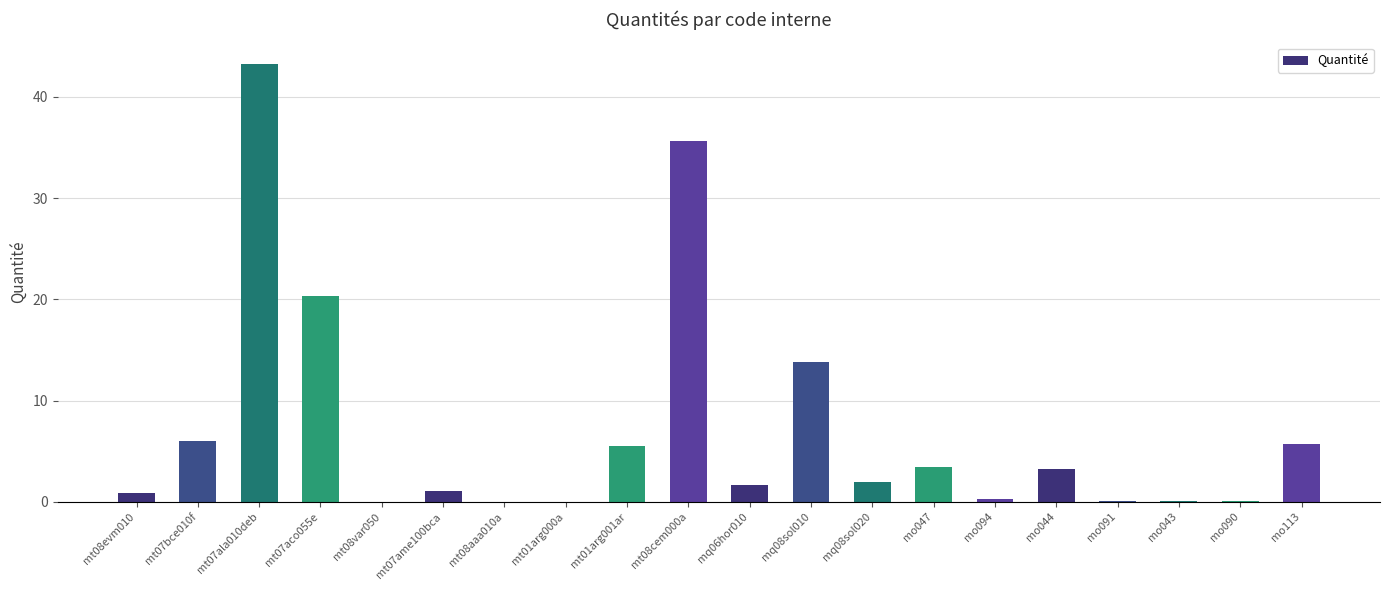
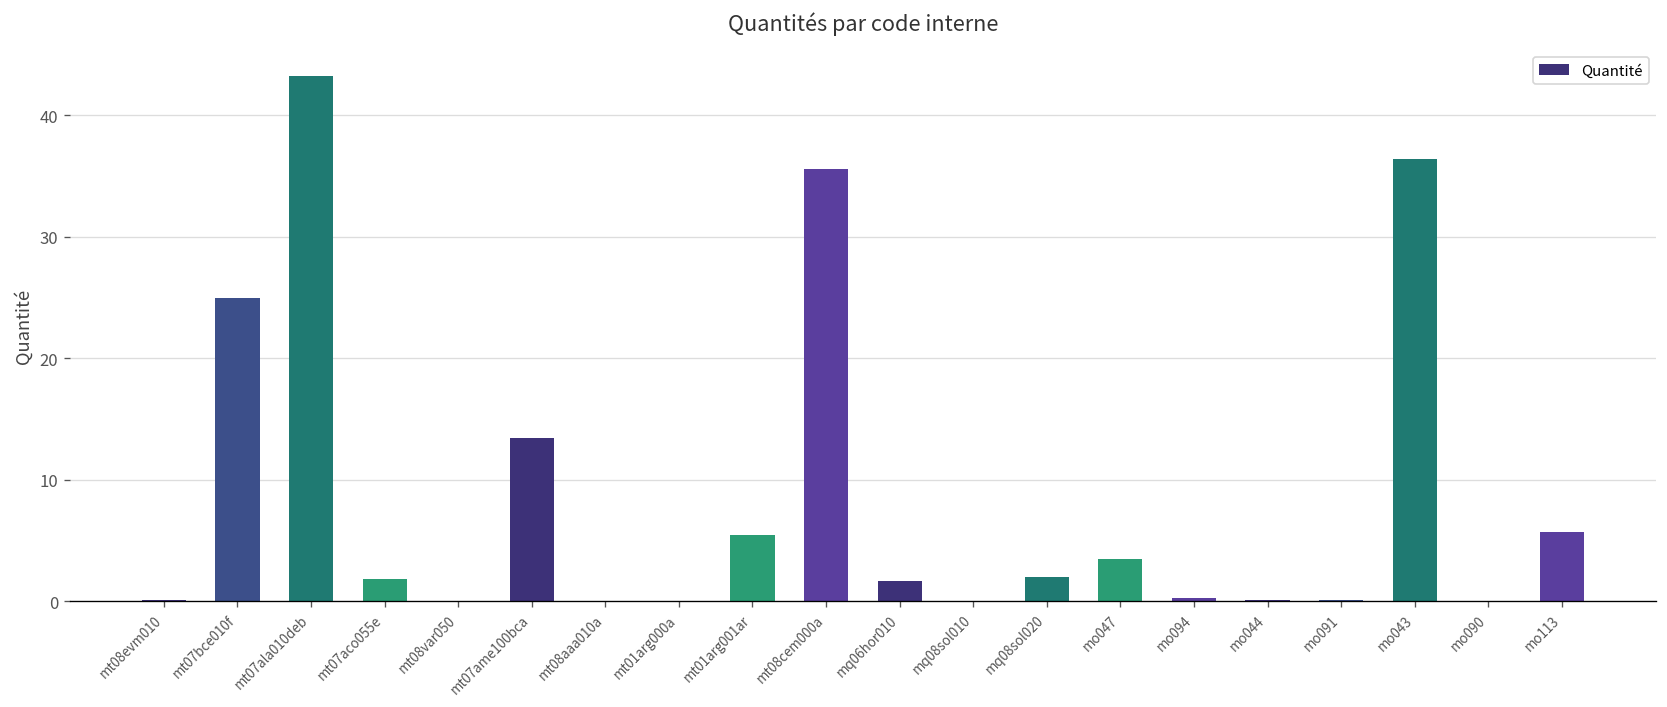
  {
-   "mt08evm010": 0.9,
-   "mt07bce010f": 6,
+   "mt08evm010": 0.1,
+   "mt07bce010f": 25,
    "mt07ala010deb": 43.2,
-   "mt07aco055e": 20.3,
-   "mt07ame100bca": 1.1,
+   "mt07aco055e": 1.8,
+   "mt07ame100bca": 13.4,
    "mt01arg001ar": 5.5,
    "mt08cem000a": 35.6,
    "mq06hor010": 1.7,
-   "mq08sol010": 13.8,
+   "mq08sol010": 0.0,
    "mq08sol020": 2.0,
    "mo047": 3.4,
    "mo094": 0.3,
-   "mo044": 3.3,
-   "mo043": 0.1,
+   "mo044": 0.1,
+   "mo043": 36.4,
    "mo113": 5.7
  }
